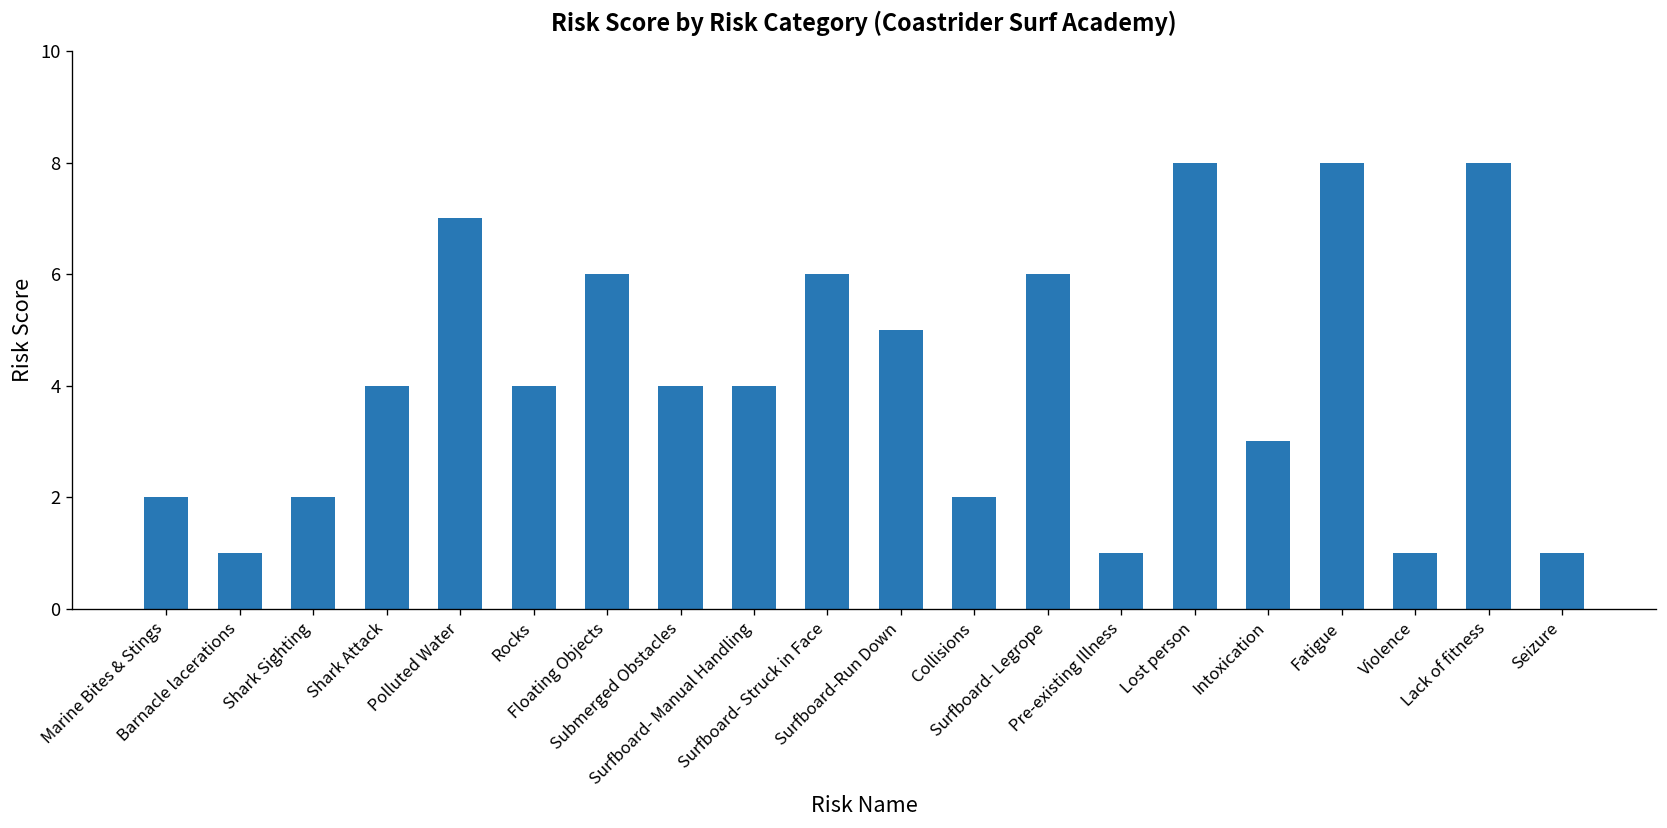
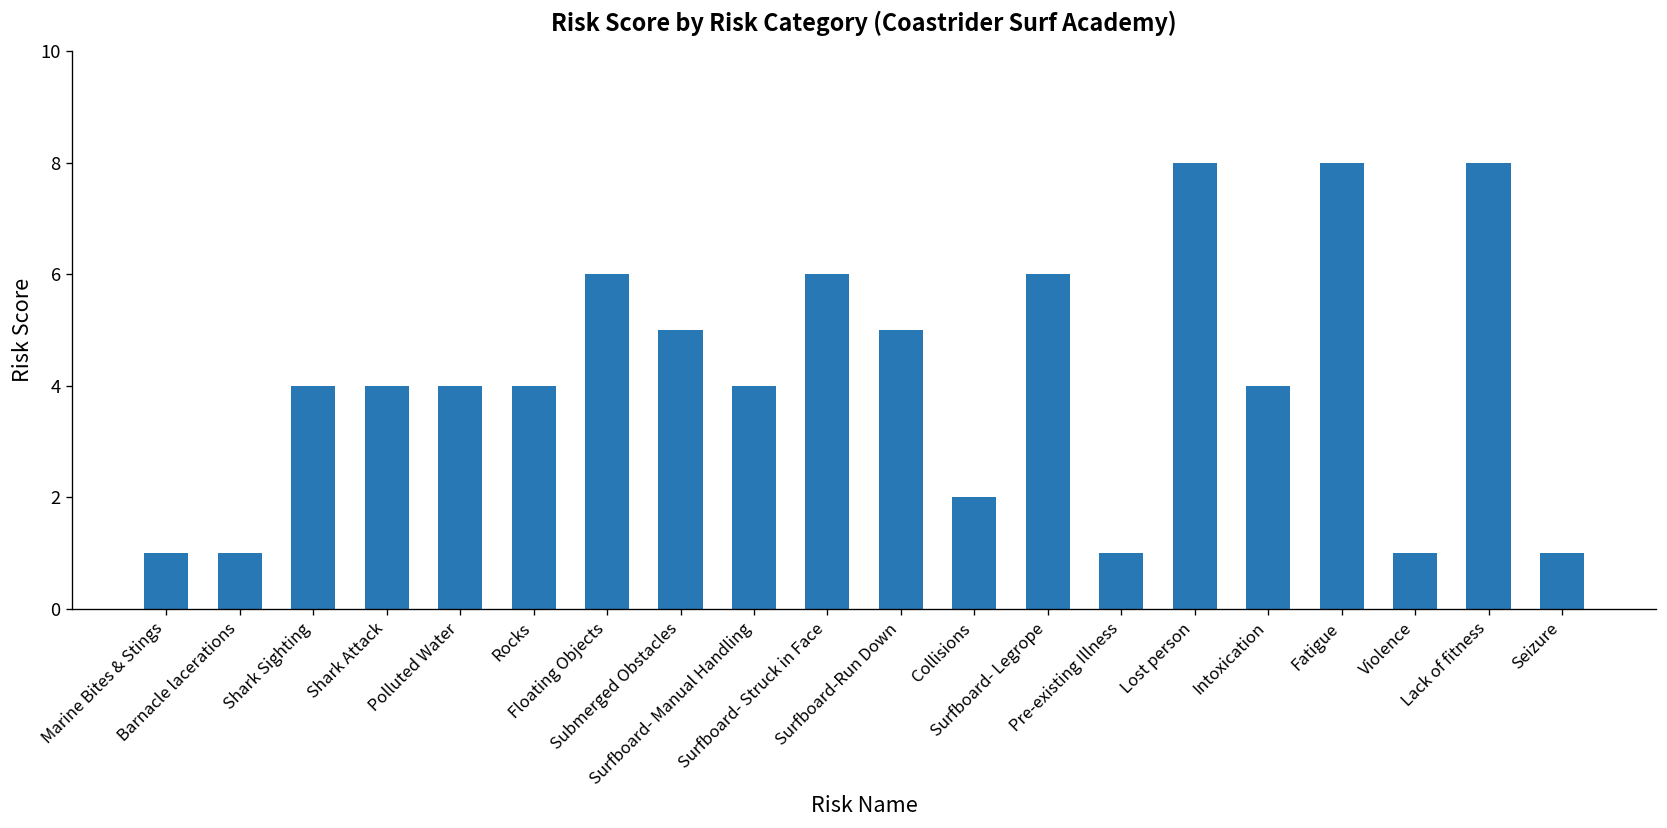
  {
-   "Marine Bites & Stings": 2,
+   "Marine Bites & Stings": 1,
    "Barnacle lacerations": 1,
-   "Shark Sighting": 2,
+   "Shark Sighting": 4,
    "Shark Attack": 4,
-   "Polluted Water": 7,
+   "Polluted Water": 4,
    "Rocks": 4,
    "Floating Objects": 6,
-   "Submerged Obstacles": 4,
+   "Submerged Obstacles": 5,
    "Surfboard- Manual Handling": 4,
    "Surfboard- Struck in Face": 6,
    "Surfboard-Run Down": 5,
    "Collisions": 2,
    "Surfboard- Legrope": 6,
    "Pre-existing Illness": 1,
    "Lost person": 8,
-   "Intoxication": 3,
+   "Intoxication": 4,
    "Fatigue": 8,
    "Violence": 1,
    "Lack of fitness": 8,
    "Seizure": 1
  }
